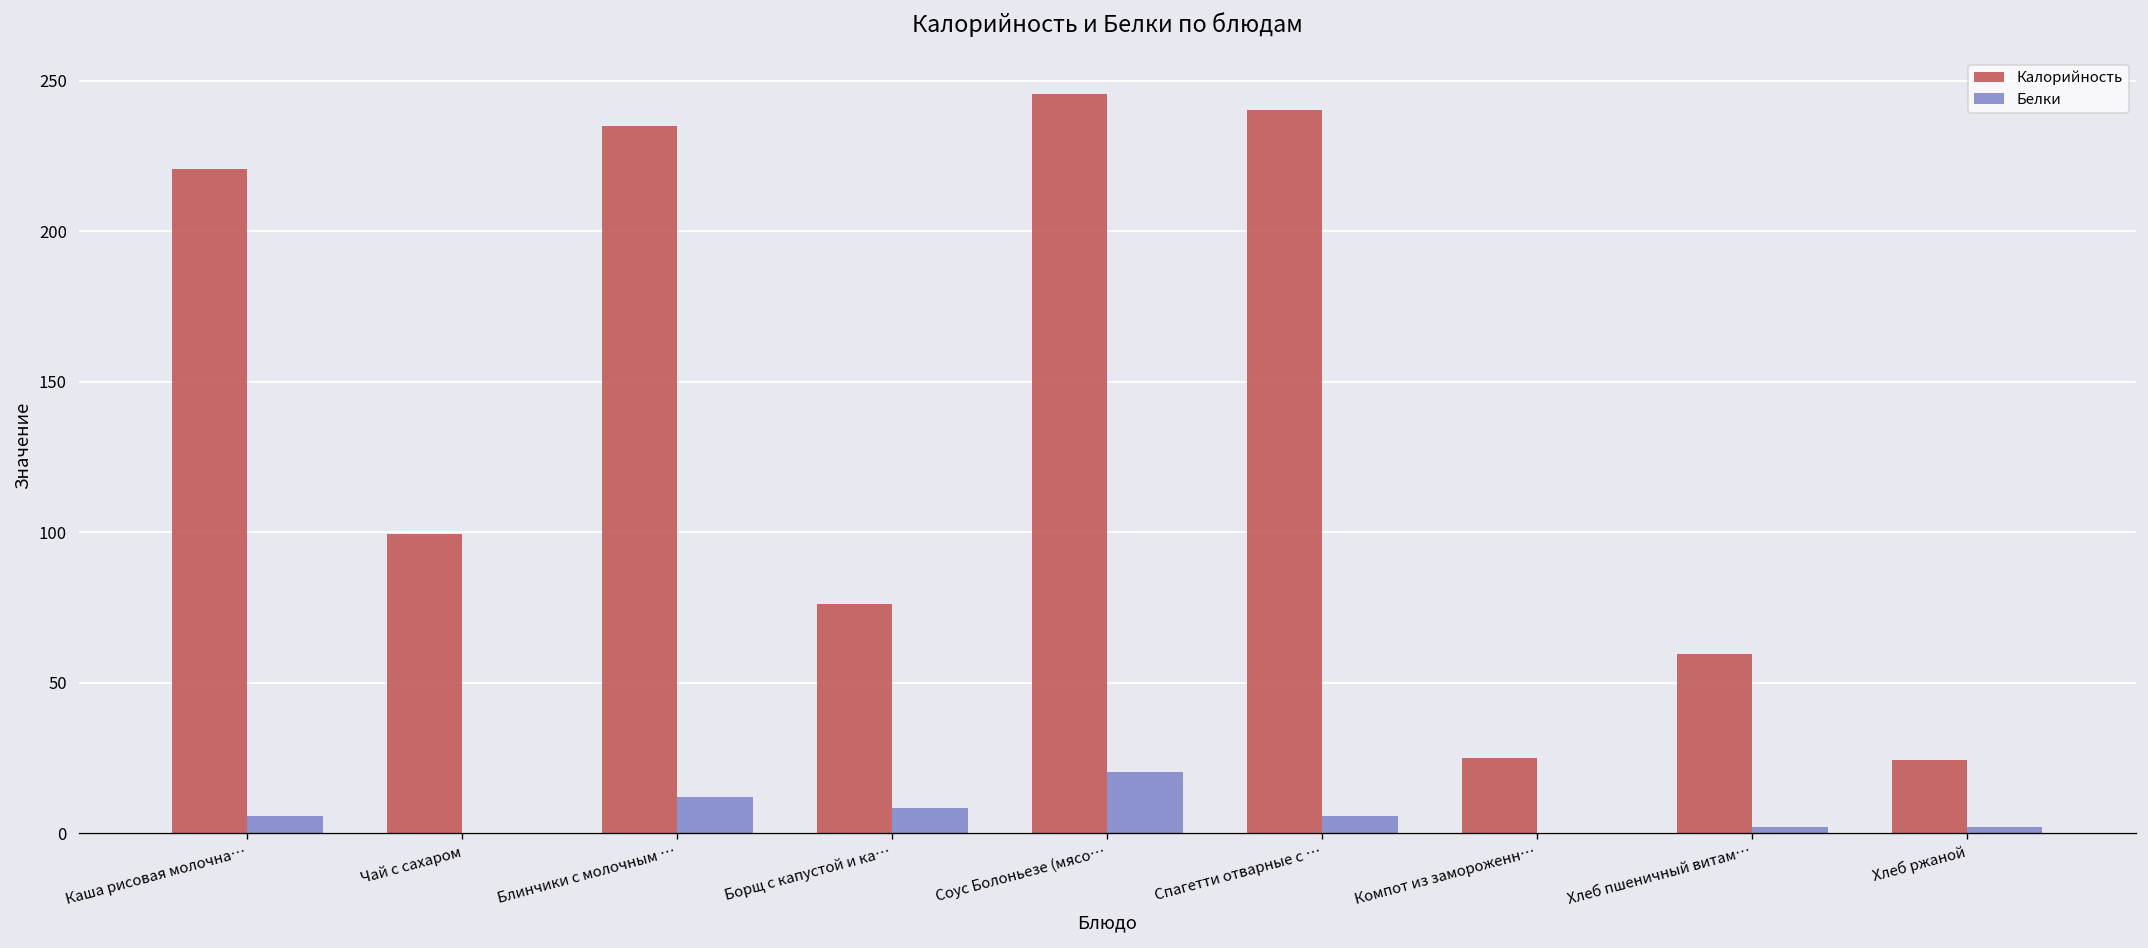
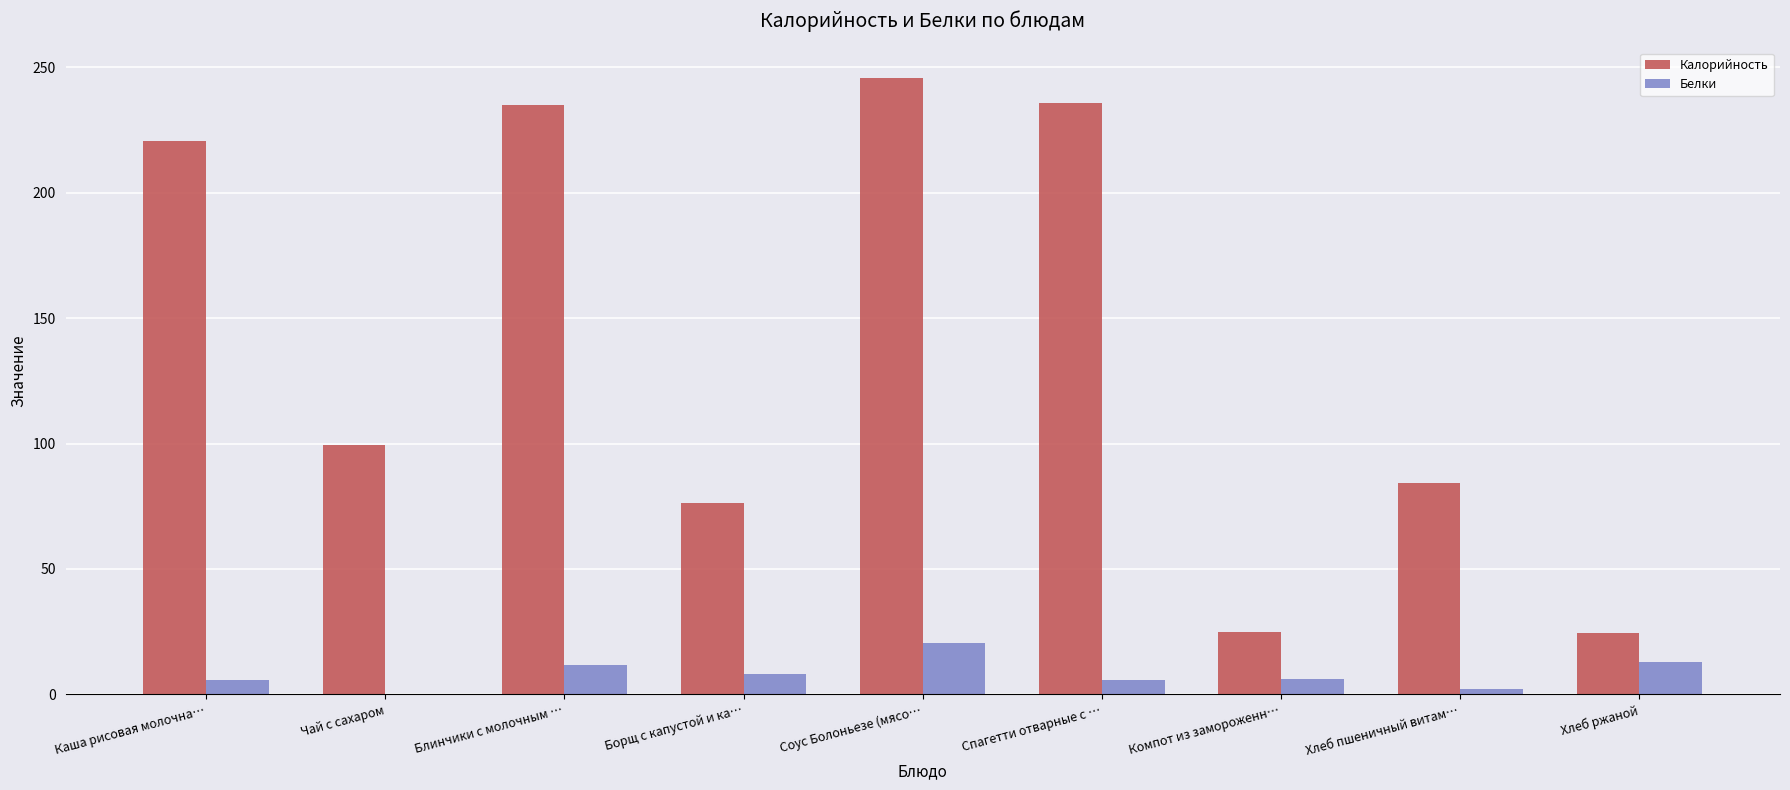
  {
    "Калорийность": {
      "Каша рисовая молочна…": 221,
      "Чай с сахаром": 99,
      "Блинчики с молочным …": 235,
      "Борщ с капустой и ка…": 76,
      "Соус Болоньезе (мясо…": 246,
-     "Спагетти отварные с …": 240,
+     "Спагетти отварные с …": 236,
      "Компот из замороженн…": 25,
-     "Хлеб пшеничный витам…": 60,
+     "Хлеб пшеничный витам…": 84,
      "Хлеб ржаной": 25
    },
    "Белки": {
      "Каша рисовая молочна…": 6,
      "Блинчики с молочным …": 12,
      "Борщ с капустой и ка…": 8,
      "Соус Болоньезе (мясо…": 20,
      "Спагетти отварные с …": 6,
-     "Компот из замороженн…": 0,
+     "Компот из замороженн…": 6,
      "Хлеб пшеничный витам…": 2,
-     "Хлеб ржаной": 2
+     "Хлеб ржаной": 13
    }
  }
